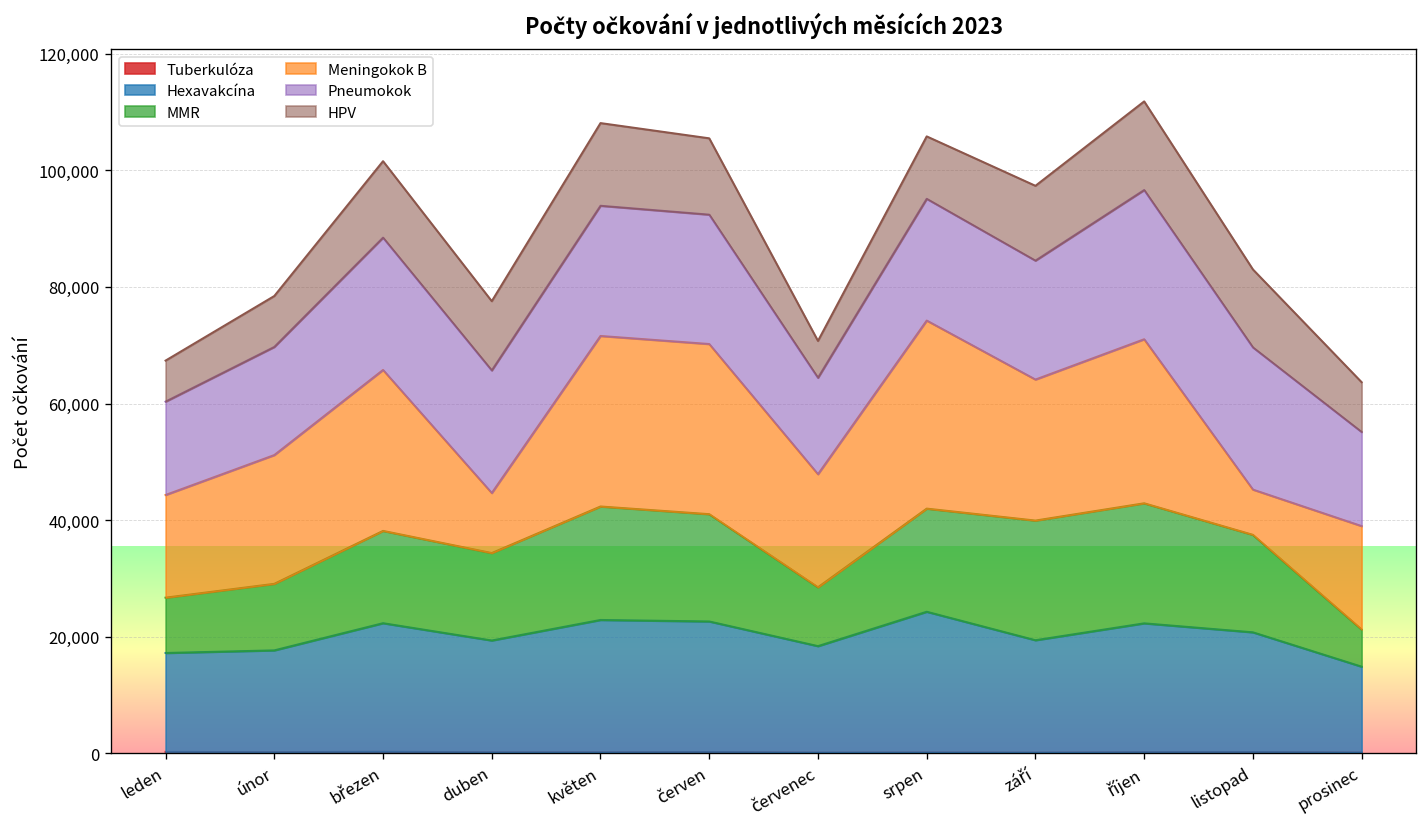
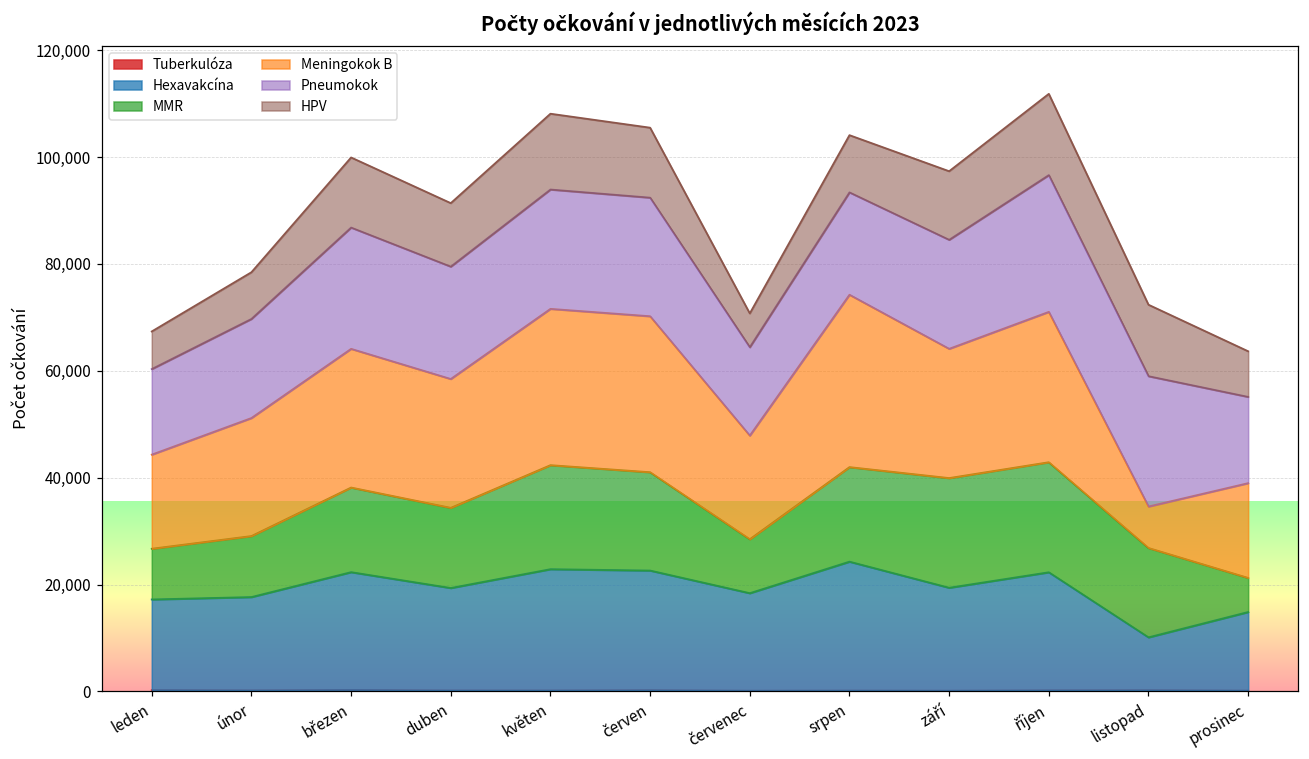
  {
    "Tuberkulóza": {
      "leden": "0",
      "únor": "0",
      "březen": "0",
      "duben": "0",
      "květen": "0",
      "červen": "0",
      "červenec": "0",
      "srpen": "0",
      "září": "0",
      "říjen": "0",
      "listopad": "0",
      "prosinec": "0"
    },
    "Hexavakcína": {
      "leden": "17,000",
      "únor": "17,000",
      "březen": "22,000",
      "duben": "19,000",
      "květen": "23,000",
      "červen": "22,000",
      "červenec": "18,000",
      "srpen": "24,000",
      "září": "19,000",
      "říjen": "22,000",
-     "listopad": "21,000",
+     "listopad": "10,000",
      "prosinec": "15,000"
    },
    "MMR": {
      "leden": "9,000",
      "únor": "11,000",
      "březen": "16,000",
      "duben": "15,000",
      "květen": "19,000",
      "červen": "18,000",
      "červenec": "10,000",
      "srpen": "18,000",
      "září": "21,000",
      "říjen": "21,000",
      "listopad": "17,000",
      "prosinec": "6,000"
    },
    "Meningokok B": {
      "leden": "18,000",
      "únor": "22,000",
-     "březen": "28,000",
-     "duben": "10,000",
+     "březen": "26,000",
+     "duben": "24,000",
      "květen": "29,000",
      "červen": "29,000",
      "červenec": "19,000",
      "srpen": "32,000",
      "září": "24,000",
      "říjen": "28,000",
      "listopad": "8,000",
      "prosinec": "18,000"
    },
    "Pneumokok": {
      "leden": "16,000",
      "únor": "19,000",
      "březen": "23,000",
      "duben": "21,000",
      "květen": "22,000",
      "červen": "22,000",
      "červenec": "17,000",
-     "srpen": "21,000",
+     "srpen": "19,000",
      "září": "20,000",
      "říjen": "26,000",
      "listopad": "24,000",
      "prosinec": "16,000"
    },
    "HPV": {
      "leden": "7,000",
      "únor": "9,000",
      "březen": "13,000",
      "duben": "12,000",
      "květen": "14,000",
      "červen": "13,000",
      "červenec": "6,000",
      "srpen": "11,000",
      "září": "13,000",
      "říjen": "15,000",
      "listopad": "13,000",
      "prosinec": "9,000"
    }
  }
